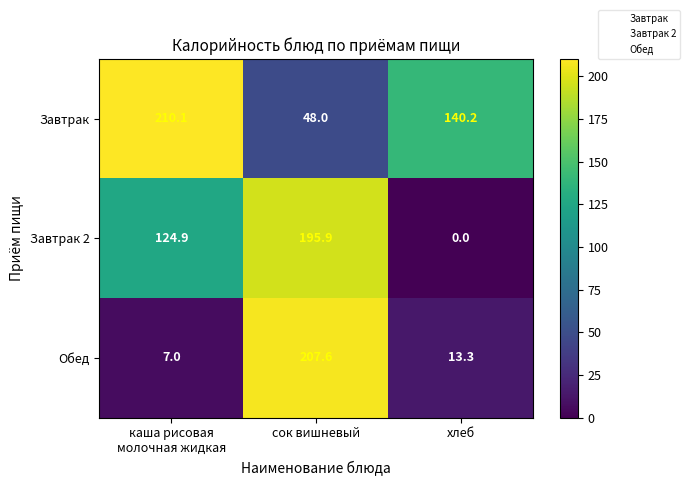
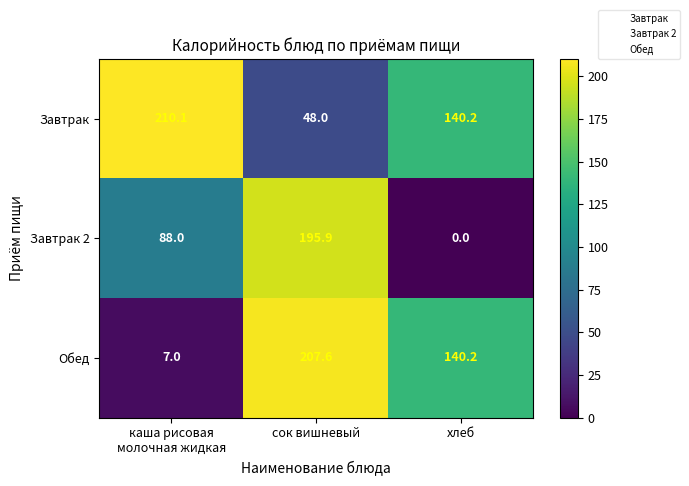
  {
    "Завтрак 2": {
-     "каша рисовая молочная жидкая": 124.9
+     "каша рисовая молочная жидкая": 88.0
    },
    "Обед": {
-     "хлеб": 13.3
+     "хлеб": 140.2
    }
  }
